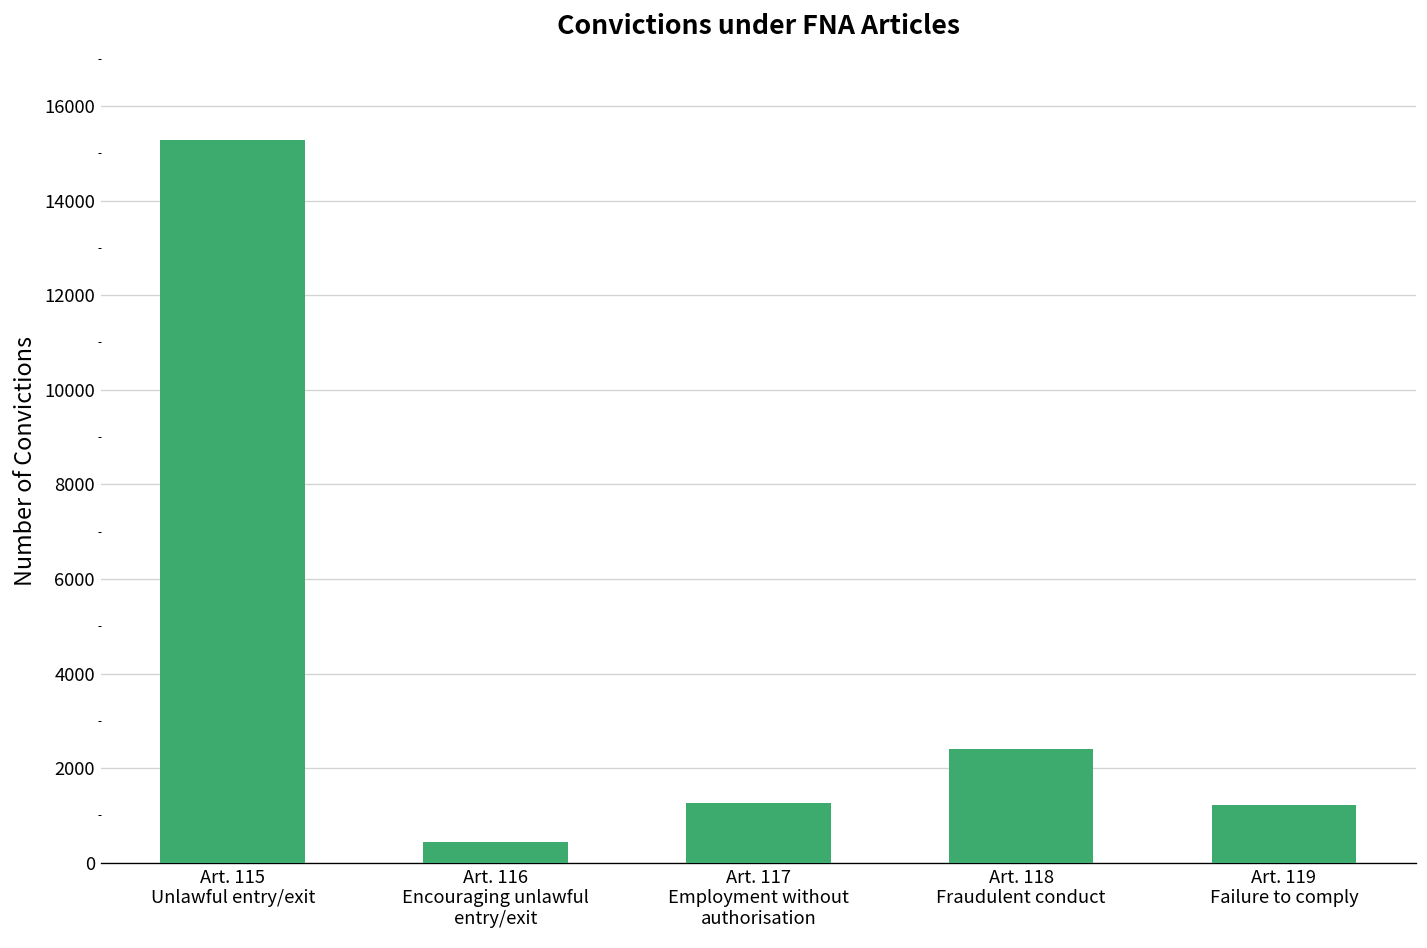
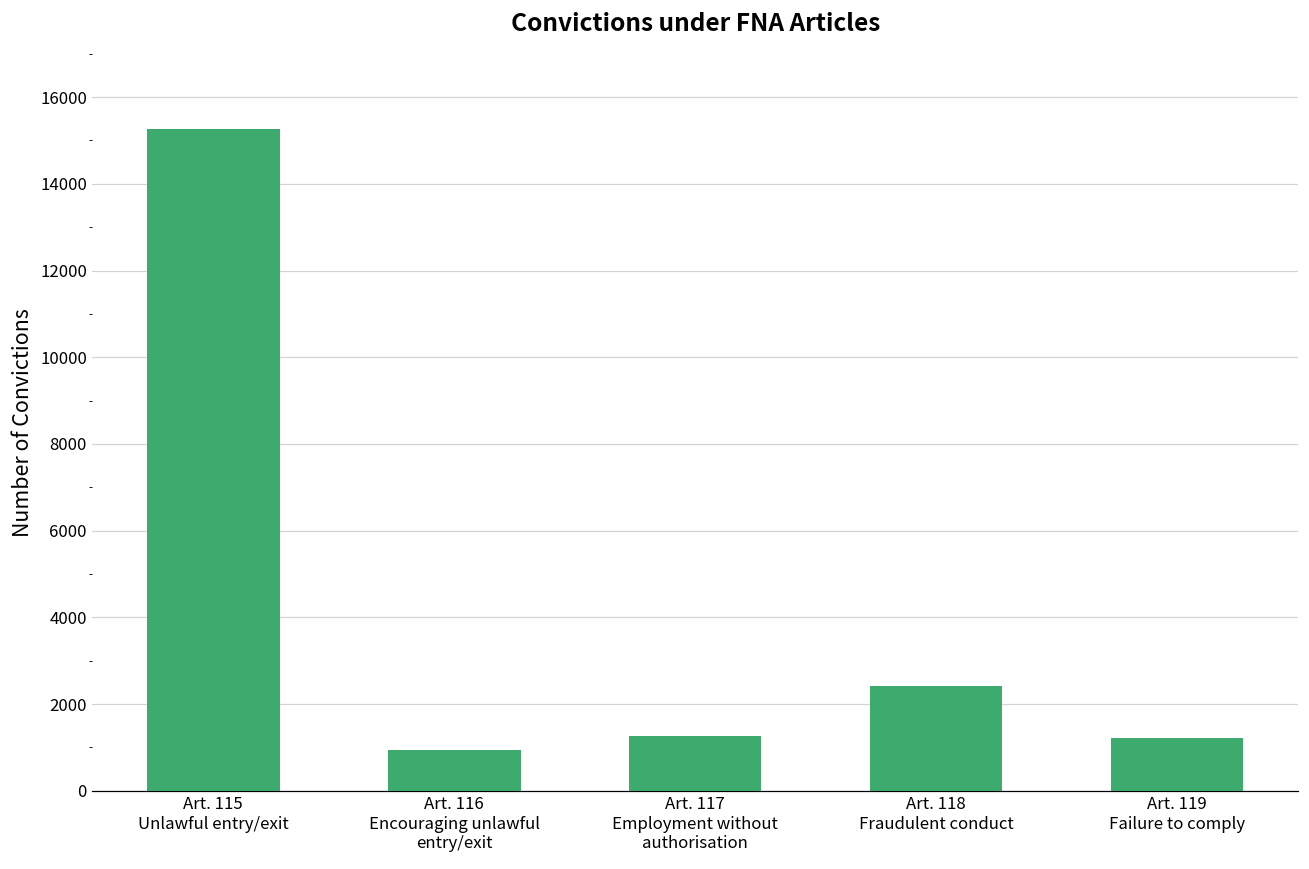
  {
    "Art. 115 Unlawful entry/exit": 15300,
-   "Art. 116 Encouraging unlawful entry/exit": 400,
+   "Art. 116 Encouraging unlawful entry/exit": 900,
    "Art. 117 Employment without authorisation": 1300,
    "Art. 118 Fraudulent conduct": 2400,
    "Art. 119 Failure to comply": 1200
  }
